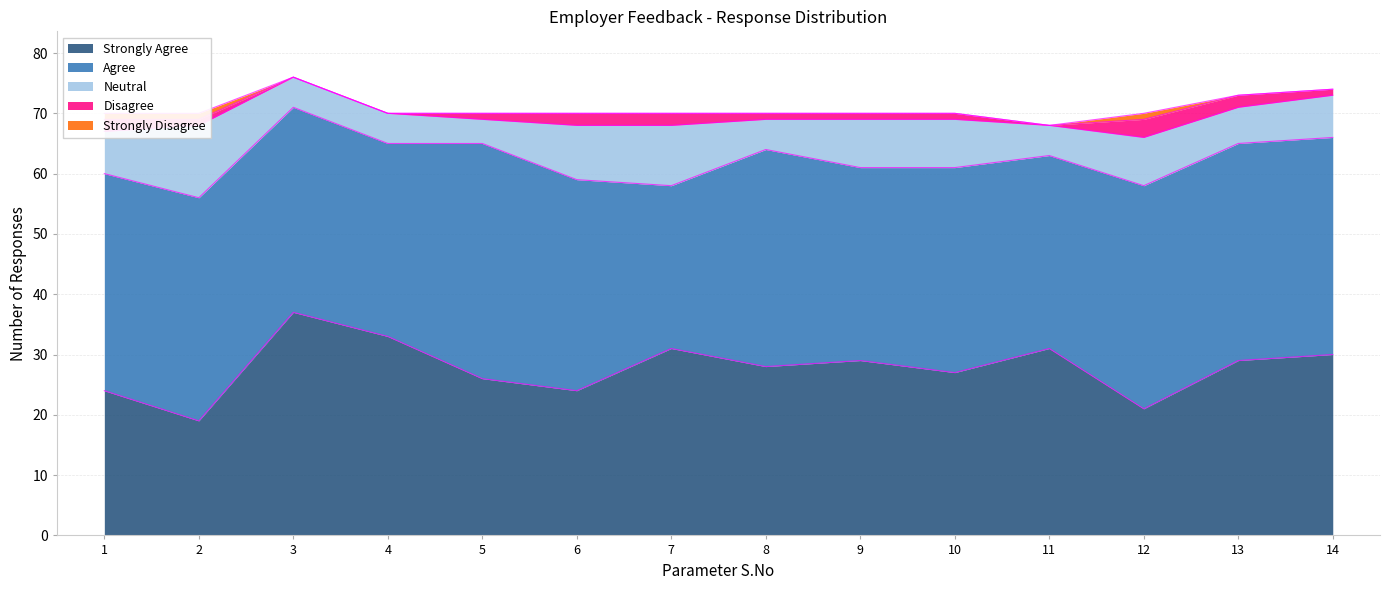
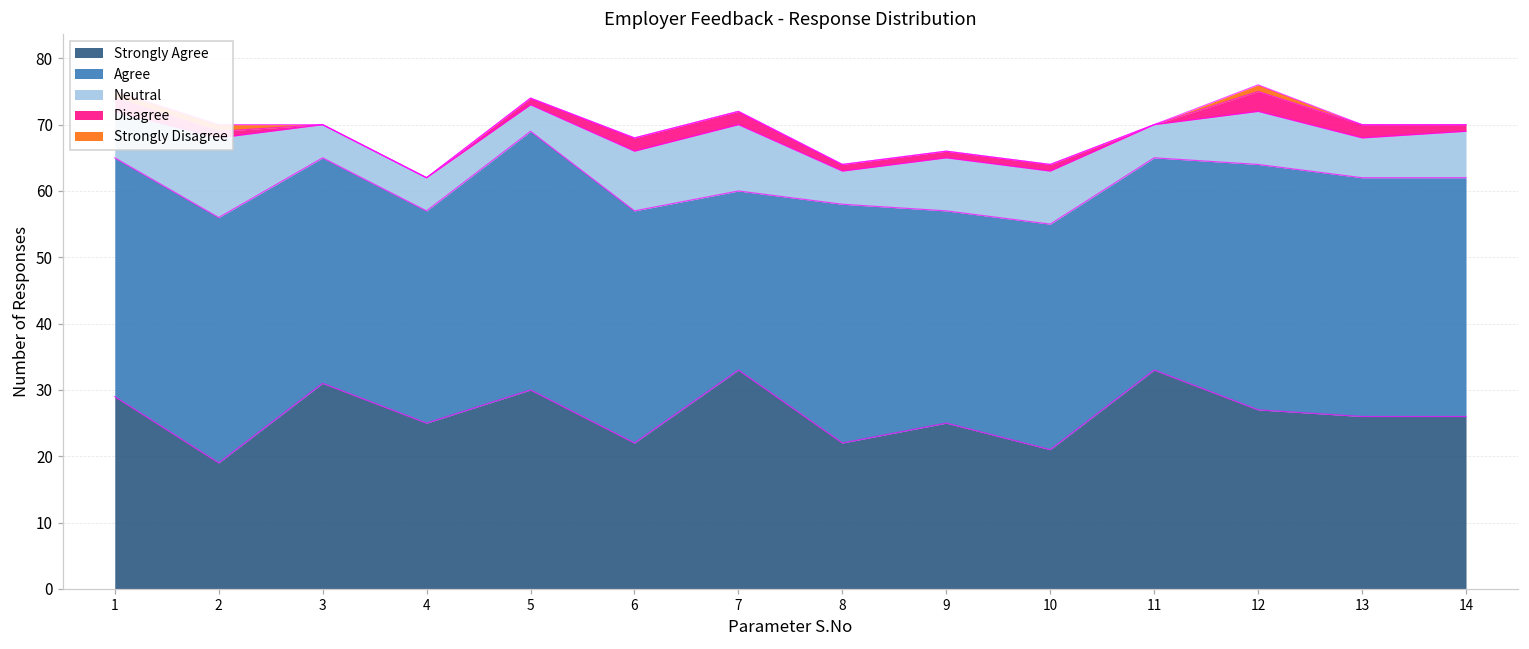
  {
    "Strongly Agree": {
-     "1": 24,
+     "1": 29,
      "2": 19,
-     "3": 37,
-     "4": 33,
-     "5": 26,
-     "6": 24,
-     "7": 31,
-     "8": 28,
-     "9": 29,
-     "10": 27,
-     "11": 31,
-     "12": 21,
-     "13": 29,
-     "14": 30
+     "3": 31,
+     "4": 25,
+     "5": 30,
+     "6": 22,
+     "7": 33,
+     "8": 22,
+     "9": 25,
+     "10": 21,
+     "11": 33,
+     "12": 27,
+     "13": 26,
+     "14": 26
    },
    "Agree": {
      "1": 36,
      "2": 37,
      "3": 34,
      "4": 32,
      "5": 39,
      "6": 35,
      "7": 27,
      "8": 36,
      "9": 32,
      "10": 34,
      "11": 32,
      "12": 37,
      "13": 36,
      "14": 36
    },
    "Neutral": {
      "5": 4,
      "6": 9,
      "7": 10,
      "8": 5,
      "9": 8,
      "10": 8,
      "12": 8,
      "13": 6,
      "14": 7
    },
    "Disagree": {
      "12": 3
    },
    "Strongly Disagree": {
      "12": 1
    }
  }
